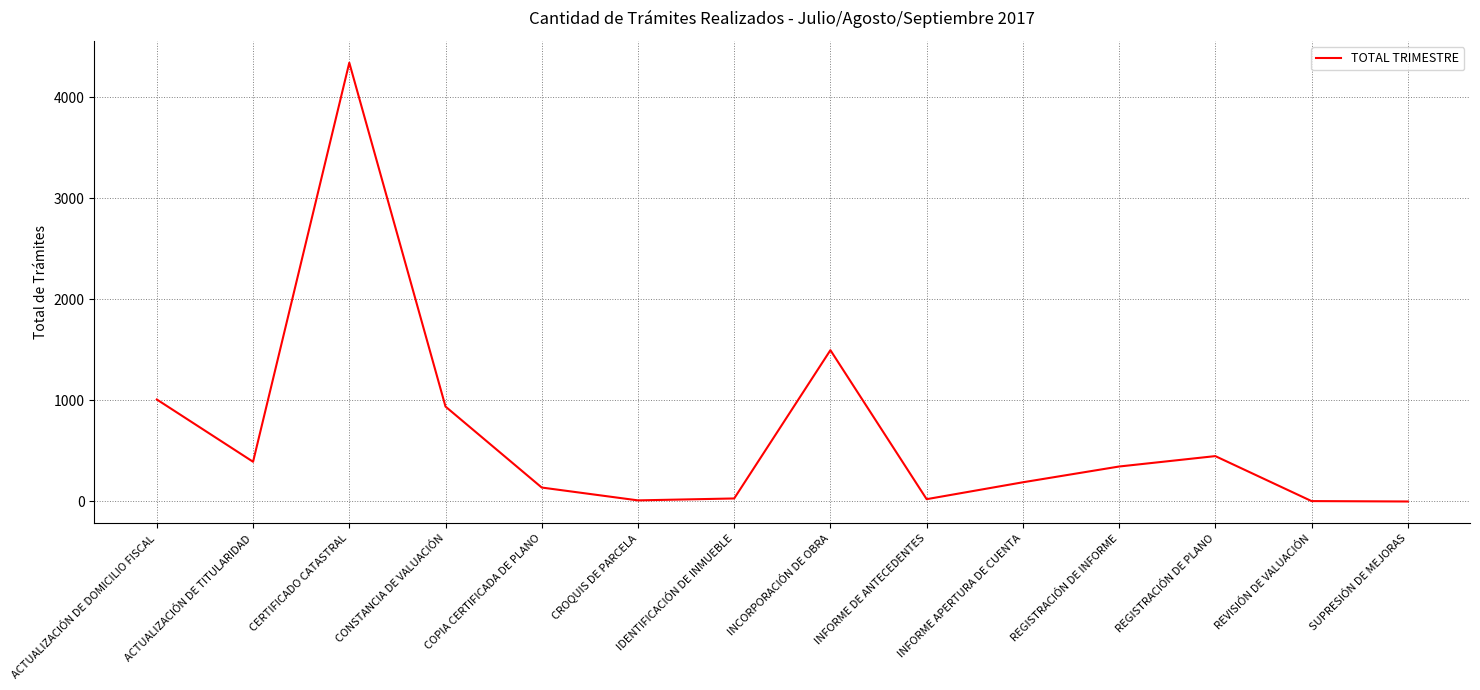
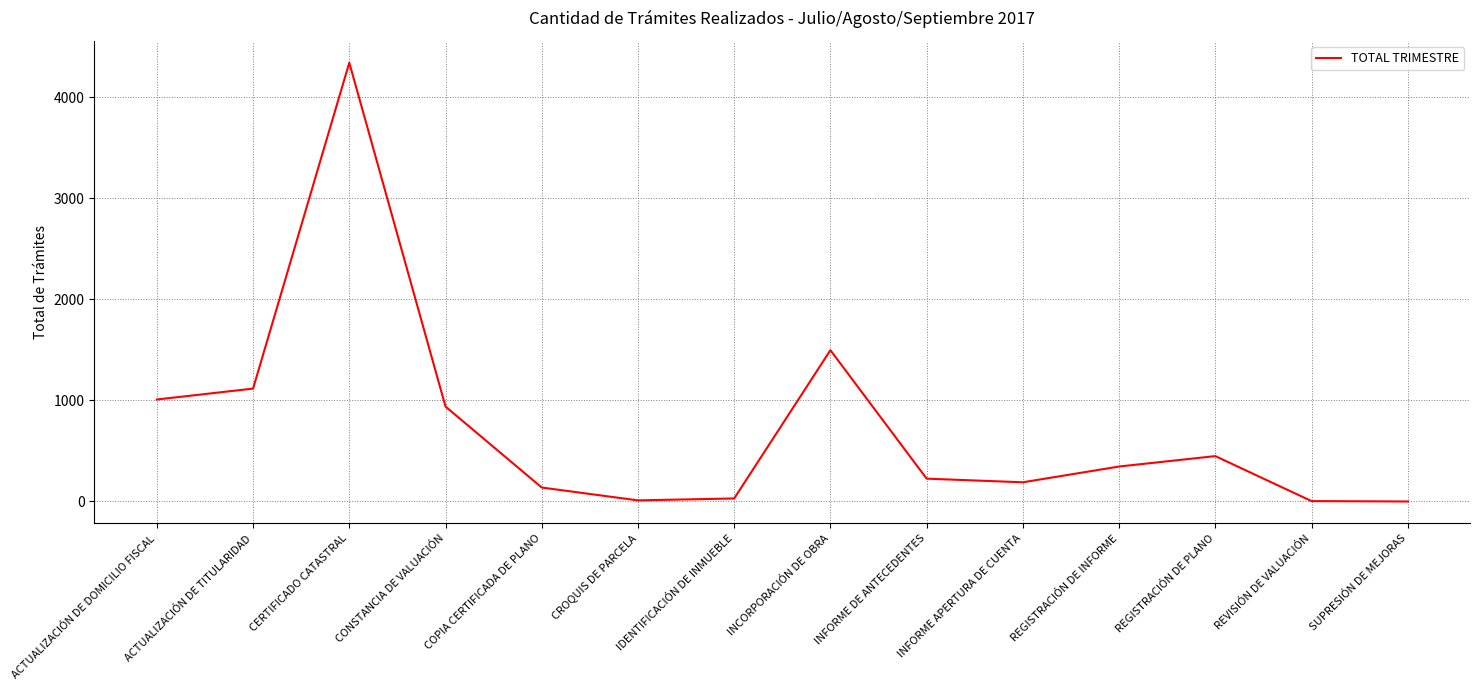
  {
    "ACTUALIZACIÓN DE DOMICILIO FISCAL": 1010,
-   "ACTUALIZACIÓN DE TITULARIDAD": 390,
+   "ACTUALIZACIÓN DE TITULARIDAD": 1120,
    "CERTIFICADO CATASTRAL": 4340,
    "CONSTANCIA DE VALUACIÓN": 940,
    "COPIA CERTIFICADA DE PLANO": 140,
    "CROQUIS DE PARCELA": 10,
    "IDENTIFICACIÓN DE INMUEBLE": 30,
    "INCORPORACIÓN DE OBRA": 1500,
-   "INFORME DE ANTECEDENTES": 20,
+   "INFORME DE ANTECEDENTES": 230,
    "INFORME APERTURA DE CUENTA": 190,
    "REGISTRACIÓN DE INFORME": 350,
    "REGISTRACIÓN DE PLANO": 450,
    "REVISIÓN DE VALUACIÓN": 0,
    "SUPRESIÓN DE MEJORAS": 0
  }
